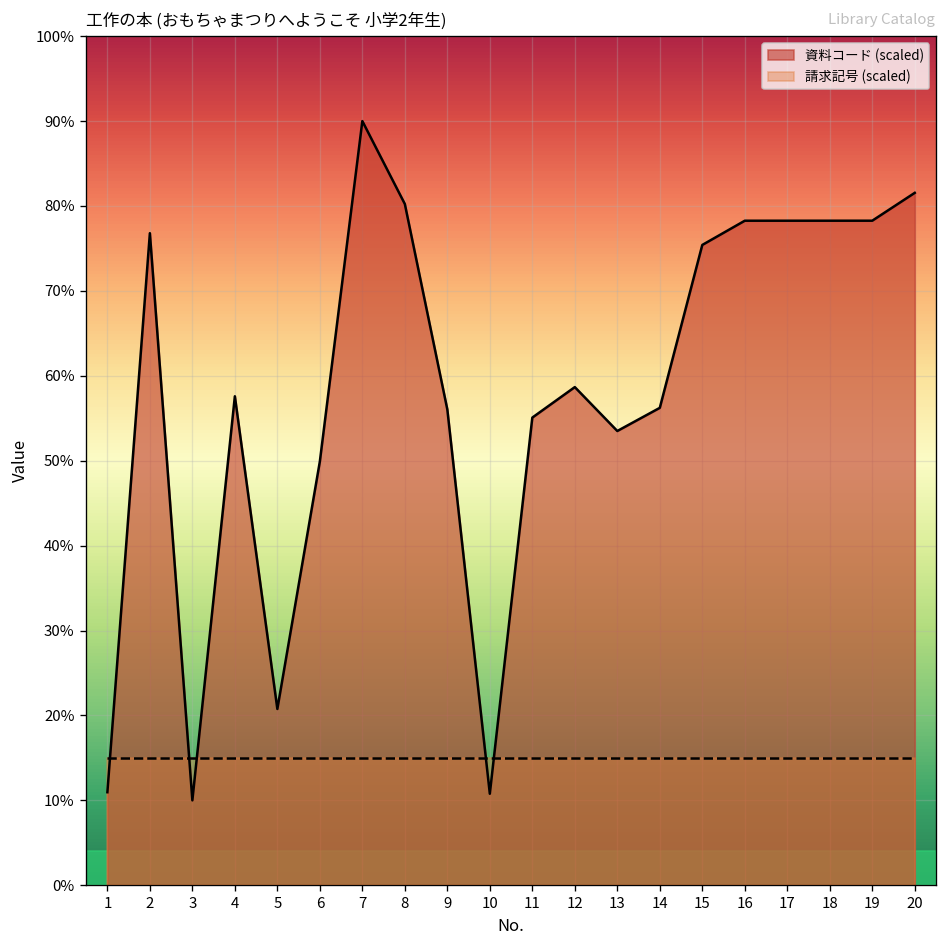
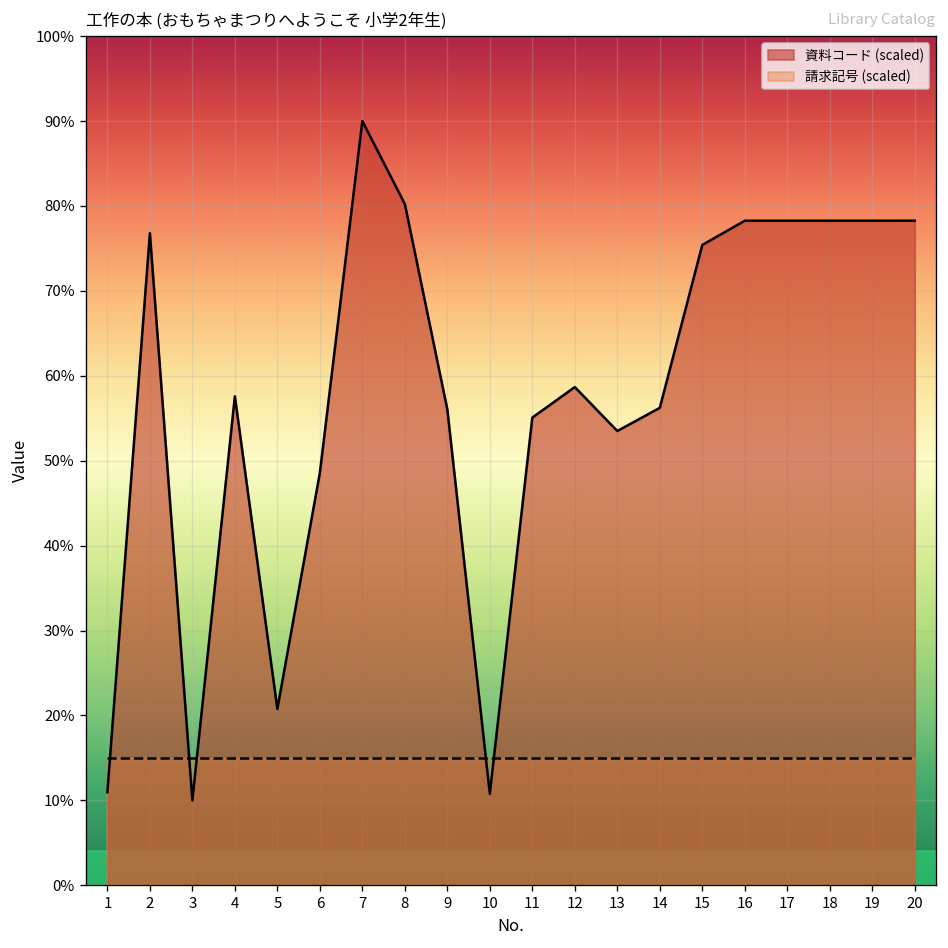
  {
    "資料コード (scaled)": {
      "1": "11%",
      "2": "77%",
      "3": "10%",
      "4": "58%",
      "5": "21%",
-     "6": "50%",
+     "6": "49%",
      "7": "90%",
      "8": "80%",
      "9": "56%",
      "10": "11%",
      "11": "55%",
      "12": "59%",
      "13": "54%",
      "14": "56%",
      "15": "75%",
      "16": "78%",
      "17": "78%",
      "18": "78%",
      "19": "78%",
-     "20": "82%"
+     "20": "78%"
    },
    "請求記号 (scaled)": {
      "1": "15%",
      "2": "15%",
      "3": "15%",
      "4": "15%",
      "5": "15%",
      "6": "15%",
      "7": "15%",
      "8": "15%",
      "9": "15%",
      "10": "15%",
      "11": "15%",
      "12": "15%",
      "13": "15%",
      "14": "15%",
      "15": "15%",
      "16": "15%",
      "17": "15%",
      "18": "15%",
      "19": "15%",
      "20": "15%"
    }
  }
